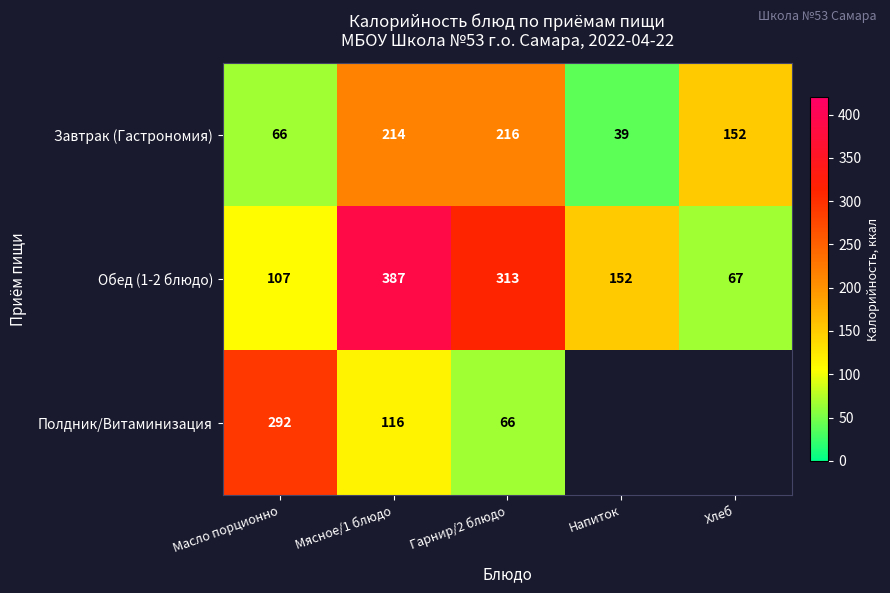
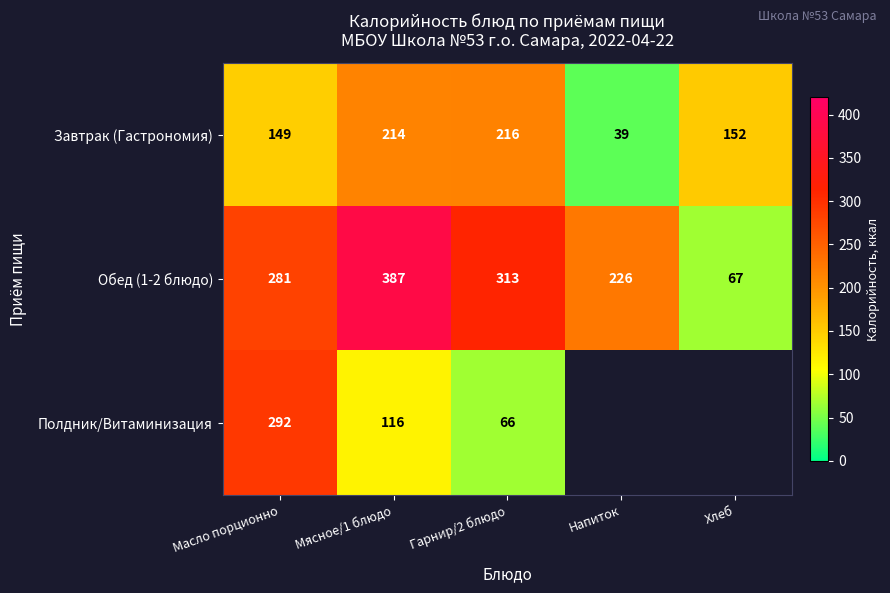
  {
    "Завтрак (Гастрономия)": {
-     "Масло порционно": 66,
+     "Масло порционно": 149,
      "Мясное/1 блюдо": 214,
      "Гарнир/2 блюдо": 216,
      "Напиток": 39,
      "Хлеб": 152
    },
    "Обед (1-2 блюдо)": {
-     "Масло порционно": 107,
+     "Масло порционно": 281,
      "Мясное/1 блюдо": 387,
      "Гарнир/2 блюдо": 313,
-     "Напиток": 152,
+     "Напиток": 226,
      "Хлеб": 67
    },
    "Полдник/Витаминизация": {
      "Масло порционно": 292,
      "Мясное/1 блюдо": 116,
      "Гарнир/2 блюдо": 66
    }
  }
